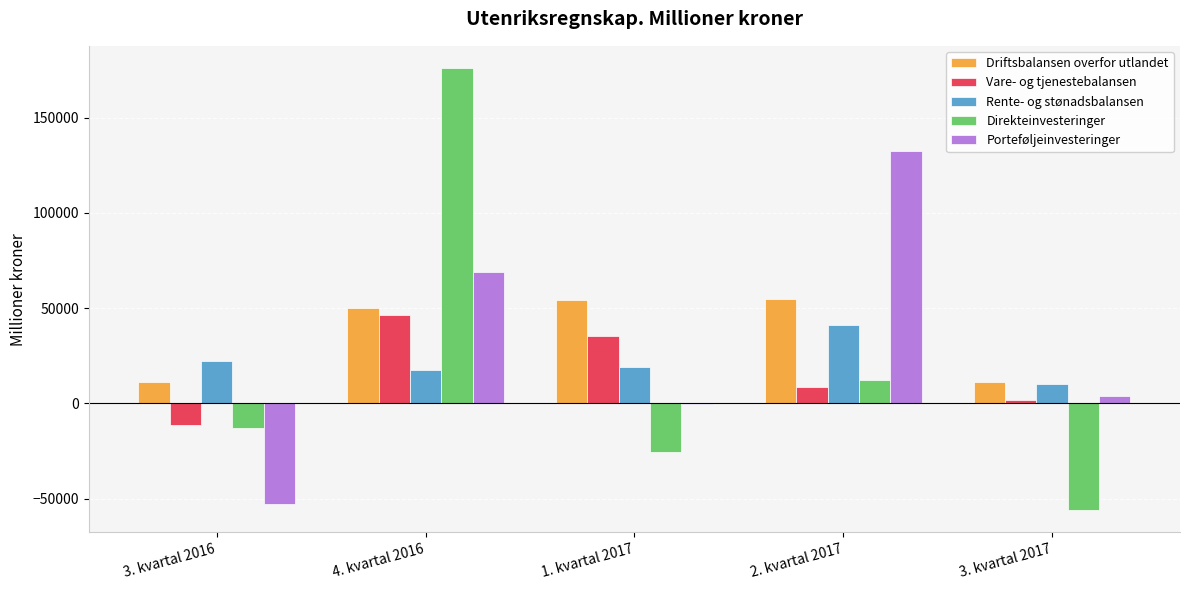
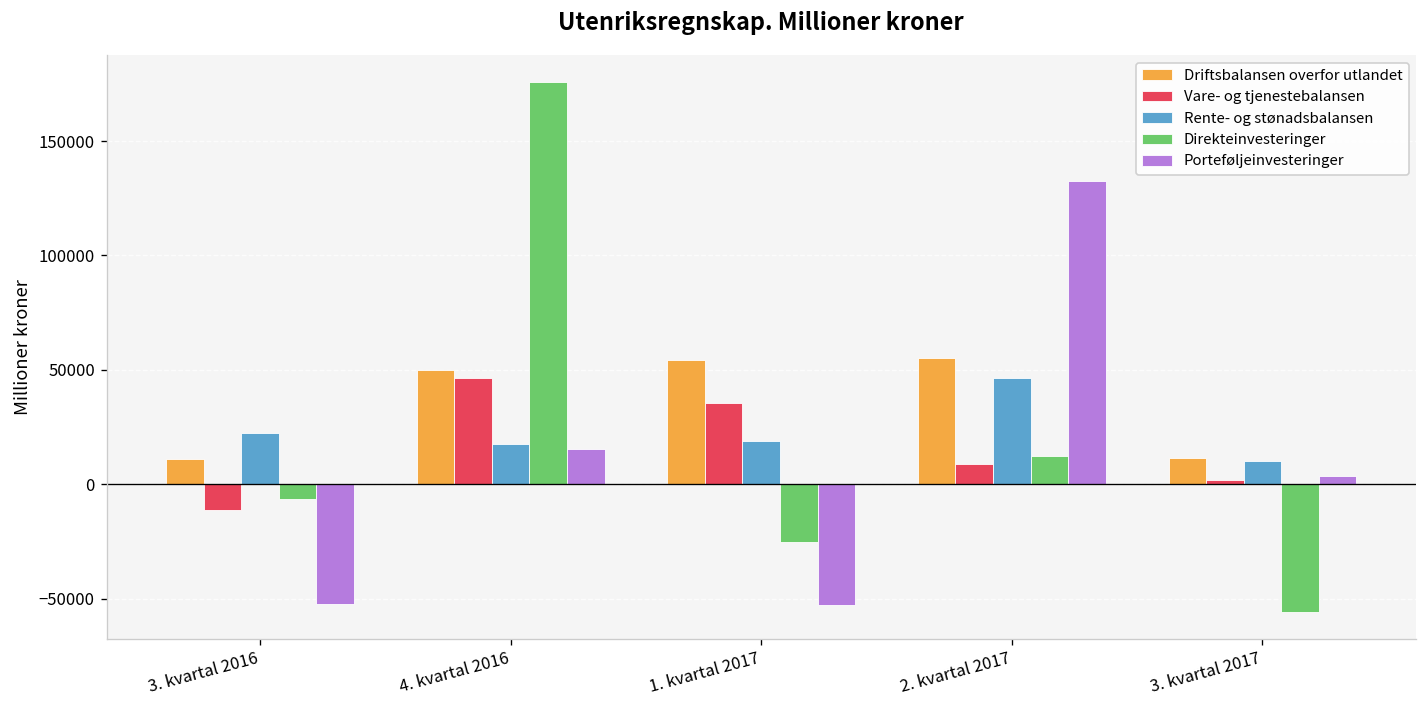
  {
    "Driftsbalansen overfor utlandet": {
      "3. kvartal 2016": 11000,
      "4. kvartal 2016": 50000,
      "1. kvartal 2017": 54000,
      "2. kvartal 2017": 55000,
      "3. kvartal 2017": 11000
    },
    "Vare- og tjenestebalansen": {
      "3. kvartal 2016": -11000,
      "4. kvartal 2016": 46000,
      "1. kvartal 2017": 35000,
      "2. kvartal 2017": 9000,
      "3. kvartal 2017": 2000
    },
    "Rente- og stønadsbalansen": {
      "3. kvartal 2016": 22000,
      "4. kvartal 2016": 17000,
      "1. kvartal 2017": 19000,
-     "2. kvartal 2017": 41000,
+     "2. kvartal 2017": 46000,
      "3. kvartal 2017": 10000
    },
    "Direkteinvesteringer": {
-     "3. kvartal 2016": -13000,
+     "3. kvartal 2016": -7000,
      "4. kvartal 2016": 176000,
      "1. kvartal 2017": -25000,
      "2. kvartal 2017": 12000,
      "3. kvartal 2017": -56000
    },
    "Porteføljeinvesteringer": {
      "3. kvartal 2016": -53000,
-     "4. kvartal 2016": 69000,
-     "1. kvartal 2017": 0,
+     "4. kvartal 2016": 16000,
+     "1. kvartal 2017": -53000,
      "2. kvartal 2017": 132000,
      "3. kvartal 2017": 4000
    }
  }
